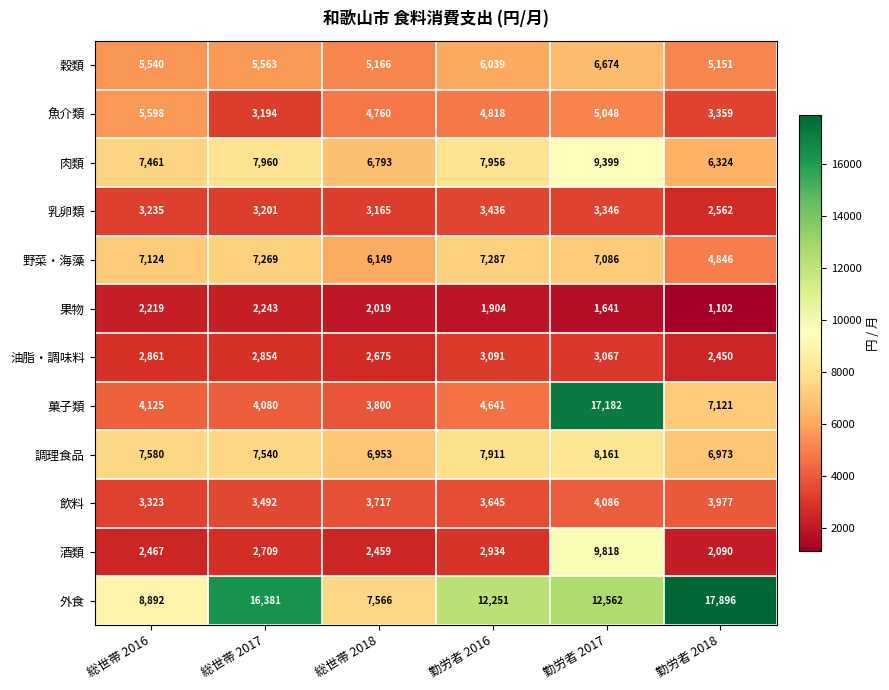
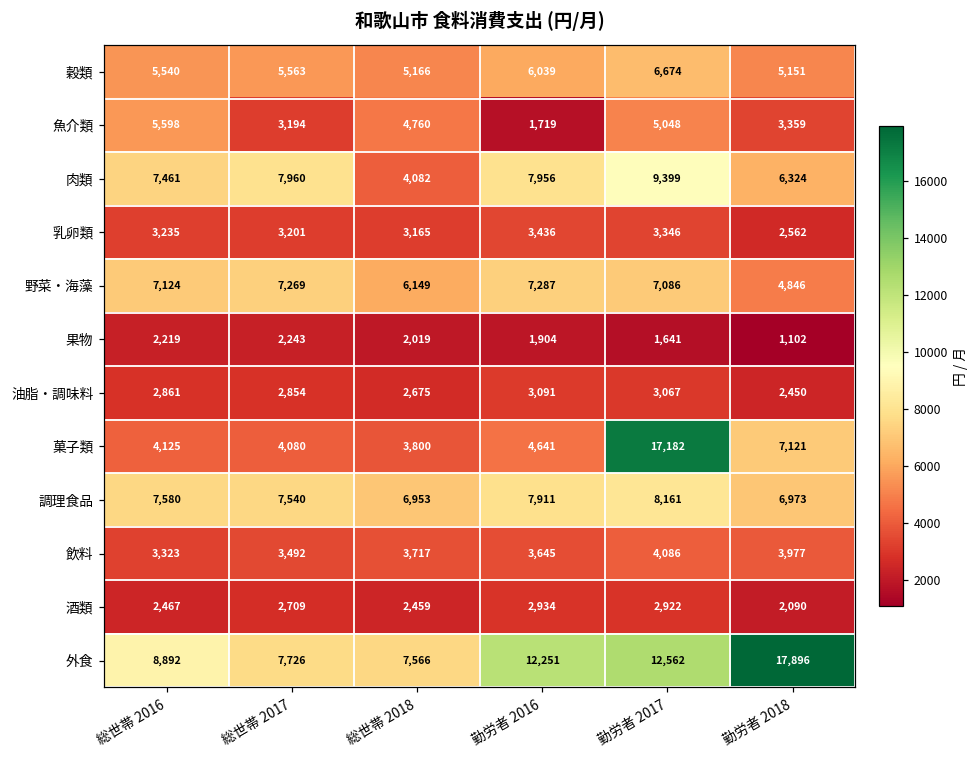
  {
    "穀類": {
      "総世帯 2016": "5,540",
      "総世帯 2017": "5,563",
      "総世帯 2018": "5,166",
      "勤労者 2016": "6,039",
      "勤労者 2017": "6,674",
      "勤労者 2018": "5,151"
    },
    "魚介類": {
      "総世帯 2016": "5,598",
      "総世帯 2017": "3,194",
      "総世帯 2018": "4,760",
-     "勤労者 2016": "4,818",
+     "勤労者 2016": "1,719",
      "勤労者 2017": "5,048",
      "勤労者 2018": "3,359"
    },
    "肉類": {
      "総世帯 2016": "7,461",
      "総世帯 2017": "7,960",
-     "総世帯 2018": "6,793",
+     "総世帯 2018": "4,082",
      "勤労者 2016": "7,956",
      "勤労者 2017": "9,399",
      "勤労者 2018": "6,324"
    },
    "乳卵類": {
      "総世帯 2016": "3,235",
      "総世帯 2017": "3,201",
      "総世帯 2018": "3,165",
      "勤労者 2016": "3,436",
      "勤労者 2017": "3,346",
      "勤労者 2018": "2,562"
    },
    "野菜・海藻": {
      "総世帯 2016": "7,124",
      "総世帯 2017": "7,269",
      "総世帯 2018": "6,149",
      "勤労者 2016": "7,287",
      "勤労者 2017": "7,086",
      "勤労者 2018": "4,846"
    },
    "果物": {
      "総世帯 2016": "2,219",
      "総世帯 2017": "2,243",
      "総世帯 2018": "2,019",
      "勤労者 2016": "1,904",
      "勤労者 2017": "1,641",
      "勤労者 2018": "1,102"
    },
    "油脂・調味料": {
      "総世帯 2016": "2,861",
      "総世帯 2017": "2,854",
      "総世帯 2018": "2,675",
      "勤労者 2016": "3,091",
      "勤労者 2017": "3,067",
      "勤労者 2018": "2,450"
    },
    "菓子類": {
      "総世帯 2016": "4,125",
      "総世帯 2017": "4,080",
      "総世帯 2018": "3,800",
      "勤労者 2016": "4,641",
      "勤労者 2017": "17,182",
      "勤労者 2018": "7,121"
    },
    "調理食品": {
      "総世帯 2016": "7,580",
      "総世帯 2017": "7,540",
      "総世帯 2018": "6,953",
      "勤労者 2016": "7,911",
      "勤労者 2017": "8,161",
      "勤労者 2018": "6,973"
    },
    "飲料": {
      "総世帯 2016": "3,323",
      "総世帯 2017": "3,492",
      "総世帯 2018": "3,717",
      "勤労者 2016": "3,645",
      "勤労者 2017": "4,086",
      "勤労者 2018": "3,977"
    },
    "酒類": {
      "総世帯 2016": "2,467",
      "総世帯 2017": "2,709",
      "総世帯 2018": "2,459",
      "勤労者 2016": "2,934",
-     "勤労者 2017": "9,818",
+     "勤労者 2017": "2,922",
      "勤労者 2018": "2,090"
    },
    "外食": {
      "総世帯 2016": "8,892",
-     "総世帯 2017": "16,381",
+     "総世帯 2017": "7,726",
      "総世帯 2018": "7,566",
      "勤労者 2016": "12,251",
      "勤労者 2017": "12,562",
      "勤労者 2018": "17,896"
    }
  }
